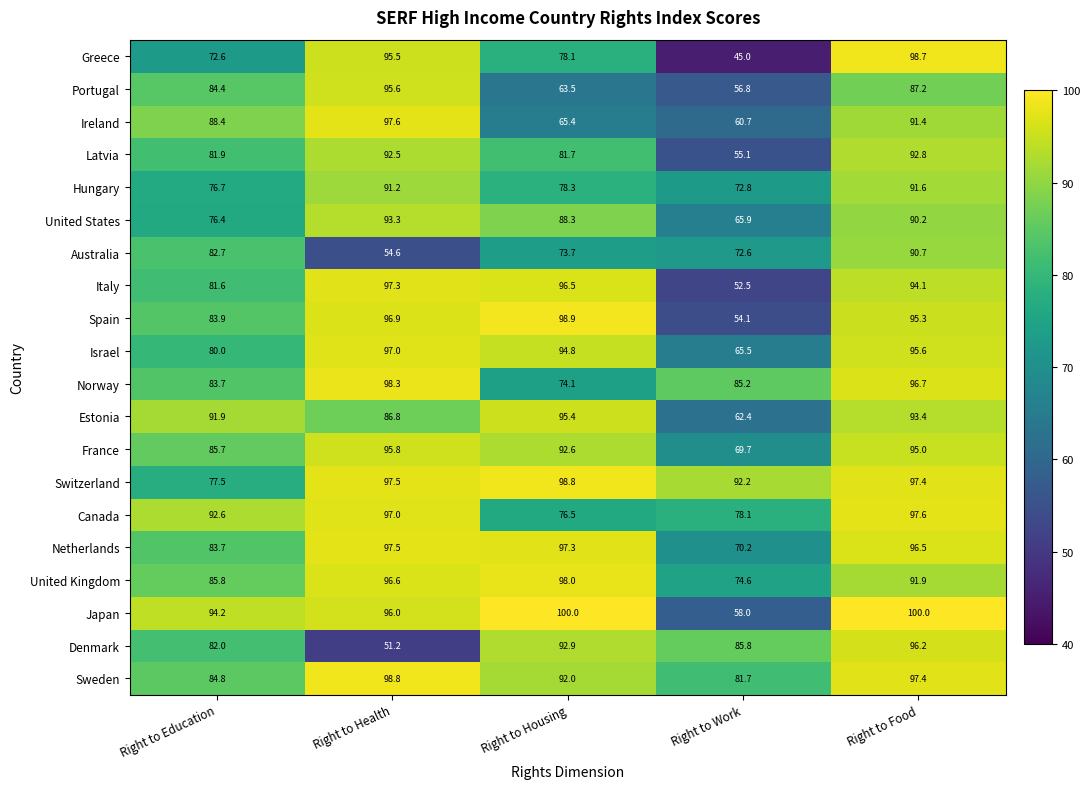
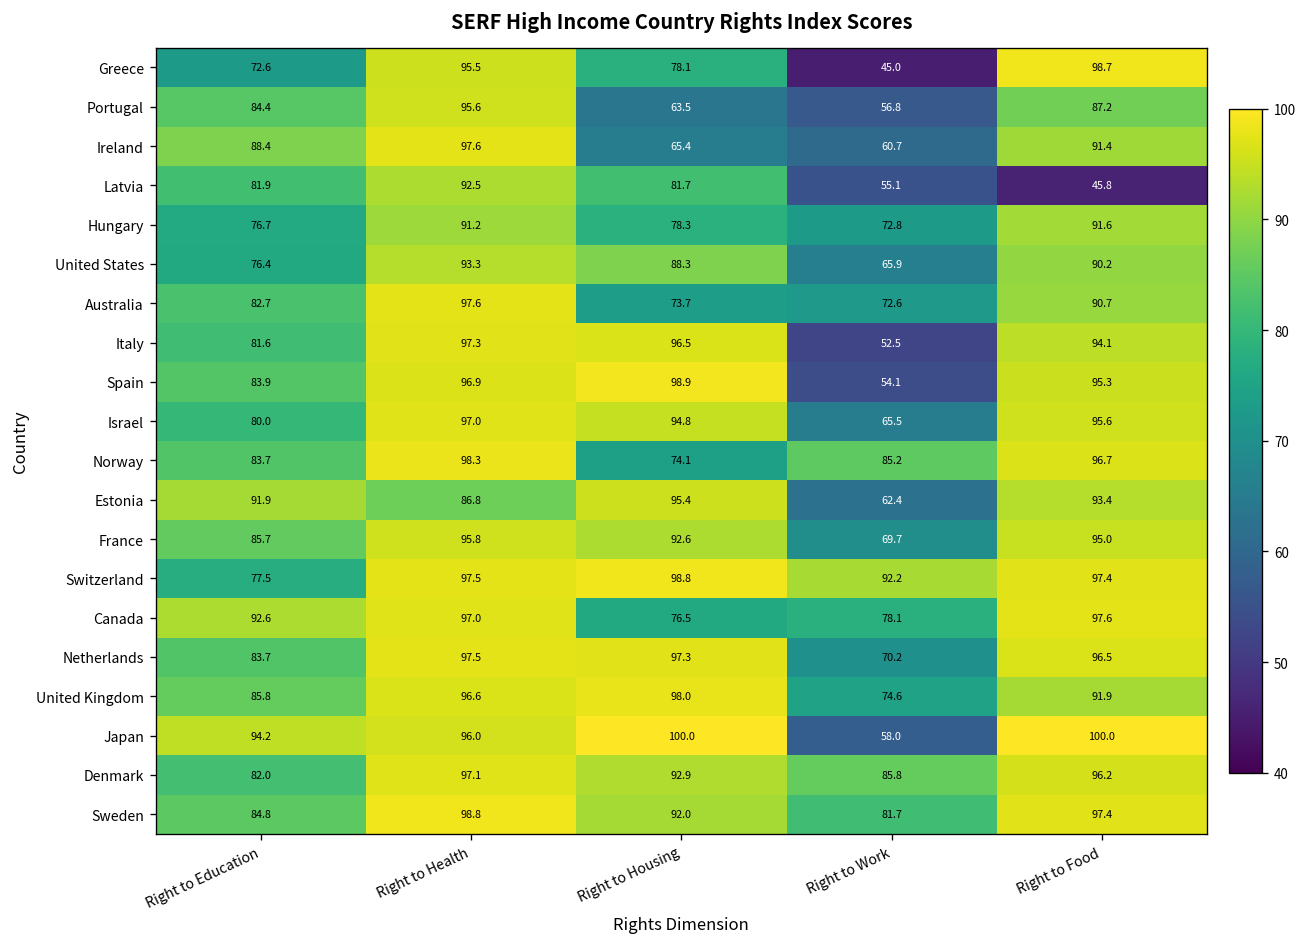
  {
    "Greece": {
      "Right to Education": 72.6,
      "Right to Health": 95.5,
      "Right to Housing": 78.1,
      "Right to Work": 45.0,
      "Right to Food": 98.7
    },
    "Portugal": {
      "Right to Education": 84.4,
      "Right to Health": 95.6,
      "Right to Housing": 63.5,
      "Right to Work": 56.8,
      "Right to Food": 87.2
    },
    "Ireland": {
      "Right to Education": 88.4,
      "Right to Health": 97.6,
      "Right to Housing": 65.4,
      "Right to Work": 60.7,
      "Right to Food": 91.4
    },
    "Latvia": {
      "Right to Education": 81.9,
      "Right to Health": 92.5,
      "Right to Housing": 81.7,
      "Right to Work": 55.1,
-     "Right to Food": 92.8
+     "Right to Food": 45.8
    },
    "Hungary": {
      "Right to Education": 76.7,
      "Right to Health": 91.2,
      "Right to Housing": 78.3,
      "Right to Work": 72.8,
      "Right to Food": 91.6
    },
    "United States": {
      "Right to Education": 76.4,
      "Right to Health": 93.3,
      "Right to Housing": 88.3,
      "Right to Work": 65.9,
      "Right to Food": 90.2
    },
    "Australia": {
      "Right to Education": 82.7,
-     "Right to Health": 54.6,
+     "Right to Health": 97.6,
      "Right to Housing": 73.7,
      "Right to Work": 72.6,
      "Right to Food": 90.7
    },
    "Italy": {
      "Right to Education": 81.6,
      "Right to Health": 97.3,
      "Right to Housing": 96.5,
      "Right to Work": 52.5,
      "Right to Food": 94.1
    },
    "Spain": {
      "Right to Education": 83.9,
      "Right to Health": 96.9,
      "Right to Housing": 98.9,
      "Right to Work": 54.1,
      "Right to Food": 95.3
    },
    "Israel": {
      "Right to Education": 80.0,
      "Right to Health": 97.0,
      "Right to Housing": 94.8,
      "Right to Work": 65.5,
      "Right to Food": 95.6
    },
    "Norway": {
      "Right to Education": 83.7,
      "Right to Health": 98.3,
      "Right to Housing": 74.1,
      "Right to Work": 85.2,
      "Right to Food": 96.7
    },
    "Estonia": {
      "Right to Education": 91.9,
      "Right to Health": 86.8,
      "Right to Housing": 95.4,
      "Right to Work": 62.4,
      "Right to Food": 93.4
    },
    "France": {
      "Right to Education": 85.7,
      "Right to Health": 95.8,
      "Right to Housing": 92.6,
      "Right to Work": 69.7,
      "Right to Food": 95.0
    },
    "Switzerland": {
      "Right to Education": 77.5,
      "Right to Health": 97.5,
      "Right to Housing": 98.8,
      "Right to Work": 92.2,
      "Right to Food": 97.4
    },
    "Canada": {
      "Right to Education": 92.6,
      "Right to Health": 97.0,
      "Right to Housing": 76.5,
      "Right to Work": 78.1,
      "Right to Food": 97.6
    },
    "Netherlands": {
      "Right to Education": 83.7,
      "Right to Health": 97.5,
      "Right to Housing": 97.3,
      "Right to Work": 70.2,
      "Right to Food": 96.5
    },
    "United Kingdom": {
      "Right to Education": 85.8,
      "Right to Health": 96.6,
      "Right to Housing": 98.0,
      "Right to Work": 74.6,
      "Right to Food": 91.9
    },
    "Japan": {
      "Right to Education": 94.2,
      "Right to Health": 96.0,
      "Right to Housing": 100.0,
      "Right to Work": 58.0,
      "Right to Food": 100.0
    },
    "Denmark": {
      "Right to Education": 82.0,
-     "Right to Health": 51.2,
+     "Right to Health": 97.1,
      "Right to Housing": 92.9,
      "Right to Work": 85.8,
      "Right to Food": 96.2
    },
    "Sweden": {
      "Right to Education": 84.8,
      "Right to Health": 98.8,
      "Right to Housing": 92.0,
      "Right to Work": 81.7,
      "Right to Food": 97.4
    }
  }
